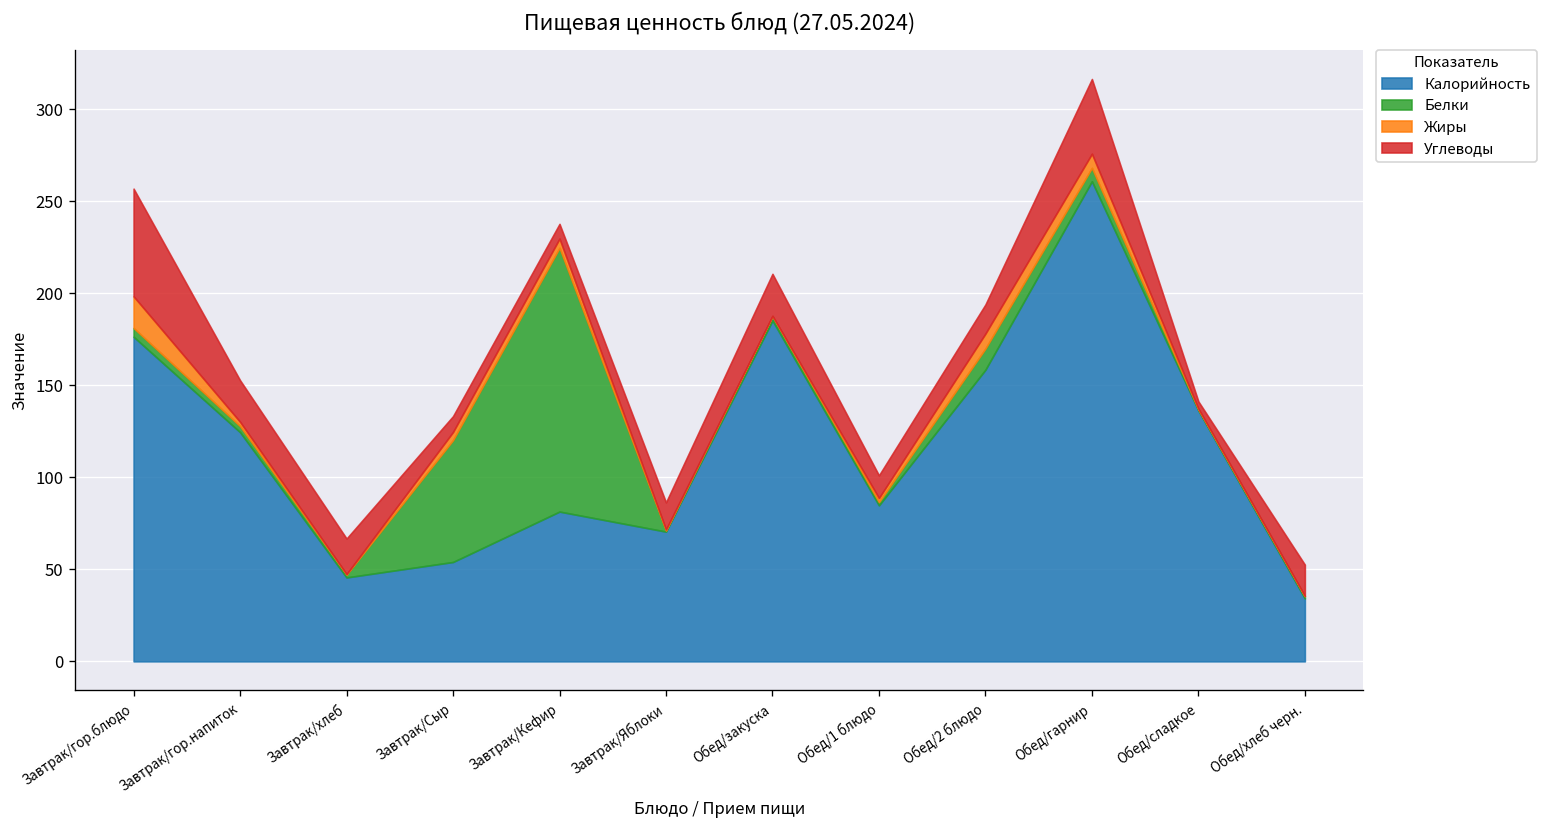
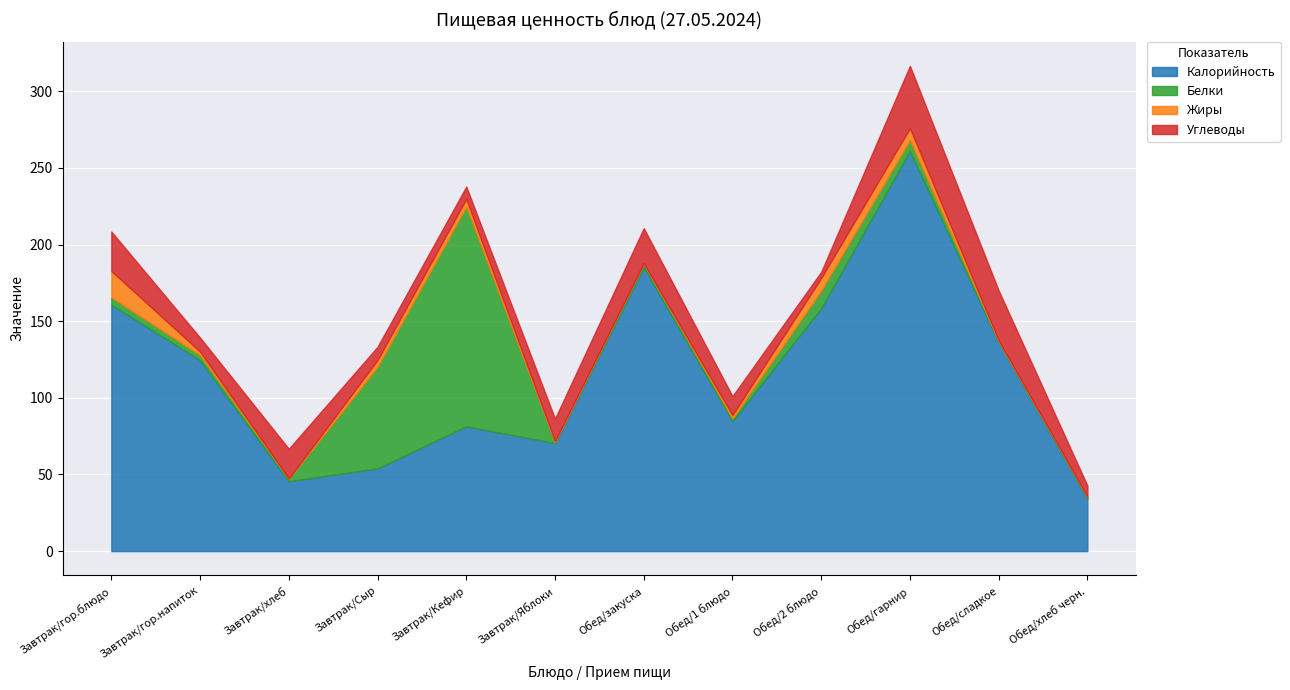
  {
    "Калорийность": {
-     "Завтрак/гор.блюдо": 176,
+     "Завтрак/гор.блюдо": 161,
      "Завтрак/гор.напиток": 125,
      "Завтрак/Сыр": 54,
      "Завтрак/Кефир": 81,
      "Обед/закуска": 185,
      "Обед/1 блюдо": 85,
      "Обед/2 блюдо": 159,
      "Обед/гарнир": 261
    },
    "Белки": {
      "Завтрак/гор.блюдо": 5,
      "Завтрак/гор.напиток": 3,
      "Завтрак/Сыр": 66,
      "Завтрак/Кефир": 143,
      "Обед/1 блюдо": 2,
      "Обед/2 блюдо": 12,
      "Обед/гарнир": 7
    },
    "Жиры": {
      "Завтрак/гор.блюдо": 17,
      "Завтрак/гор.напиток": 2,
      "Завтрак/Сыр": 4,
      "Завтрак/Кефир": 5,
      "Обед/1 блюдо": 2,
      "Обед/2 блюдо": 8,
      "Обед/гарнир": 8
    },
    "Углеводы": {
-     "Завтрак/гор.блюдо": 59,
-     "Завтрак/гор.напиток": 23,
+     "Завтрак/гор.блюдо": 26,
+     "Завтрак/гор.напиток": 9,
      "Завтрак/хлеб": 19,
      "Завтрак/Сыр": 9,
      "Завтрак/Кефир": 8,
      "Завтрак/Яблоки": 15,
      "Обед/закуска": 23,
      "Обед/1 блюдо": 12,
-     "Обед/2 блюдо": 16,
+     "Обед/2 блюдо": 4,
      "Обед/гарнир": 41,
-     "Обед/сладкое": 4,
-     "Обед/хлеб черн.": 17
+     "Обед/сладкое": 33,
+     "Обед/хлеб черн.": 7
    }
  }
